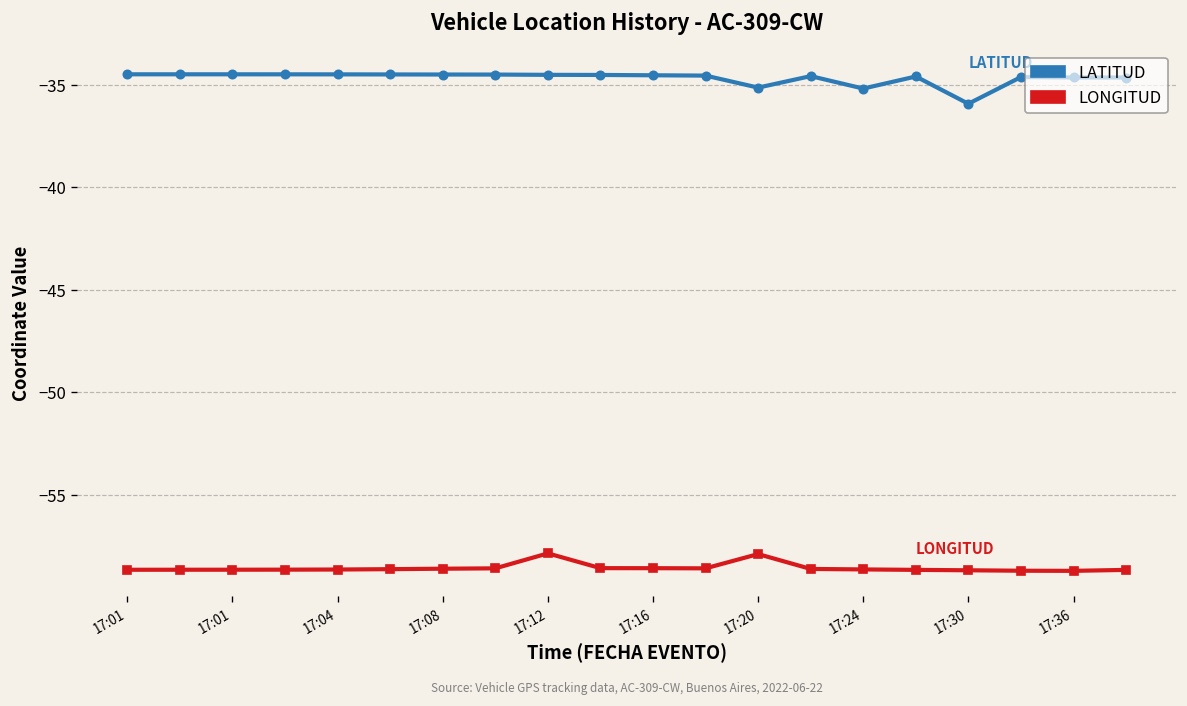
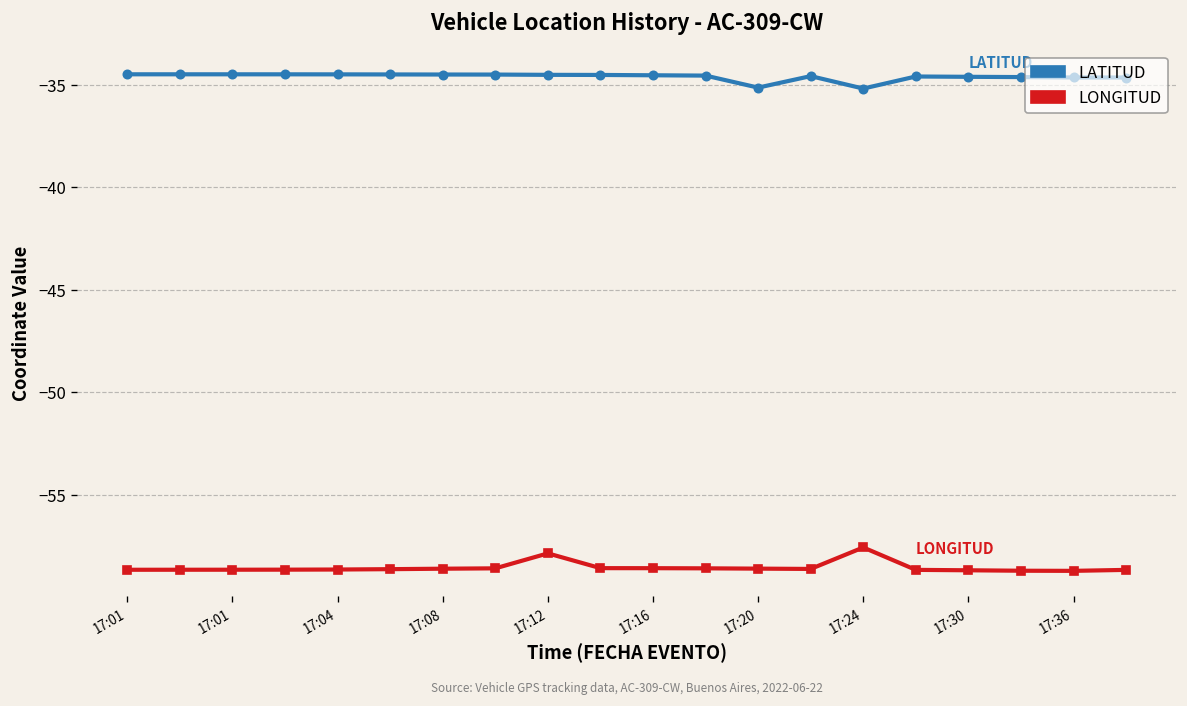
  {
    "LATITUD": {
      "17:04": -34.5,
      "17:08": -34.5,
      "17:12": -34.5,
      "17:16": -34.5,
      "17:20": -35.1,
      "17:24": -35.2,
-     "17:30": -35.9
+     "17:30": -34.6
    },
    "LONGITUD": {
      "17:04": -58.7,
      "17:08": -58.6,
      "17:12": -57.9,
      "17:16": -58.6,
-     "17:20": -57.9,
-     "17:24": -58.7,
+     "17:20": -58.6,
+     "17:24": -57.6,
      "17:30": -58.7,
      "17:36": -58.7
    }
  }
